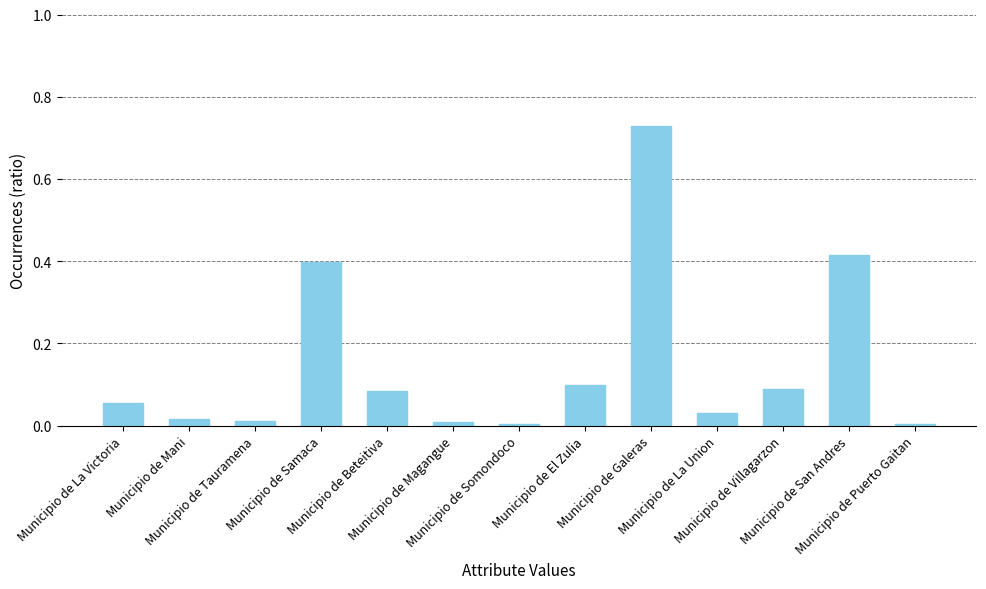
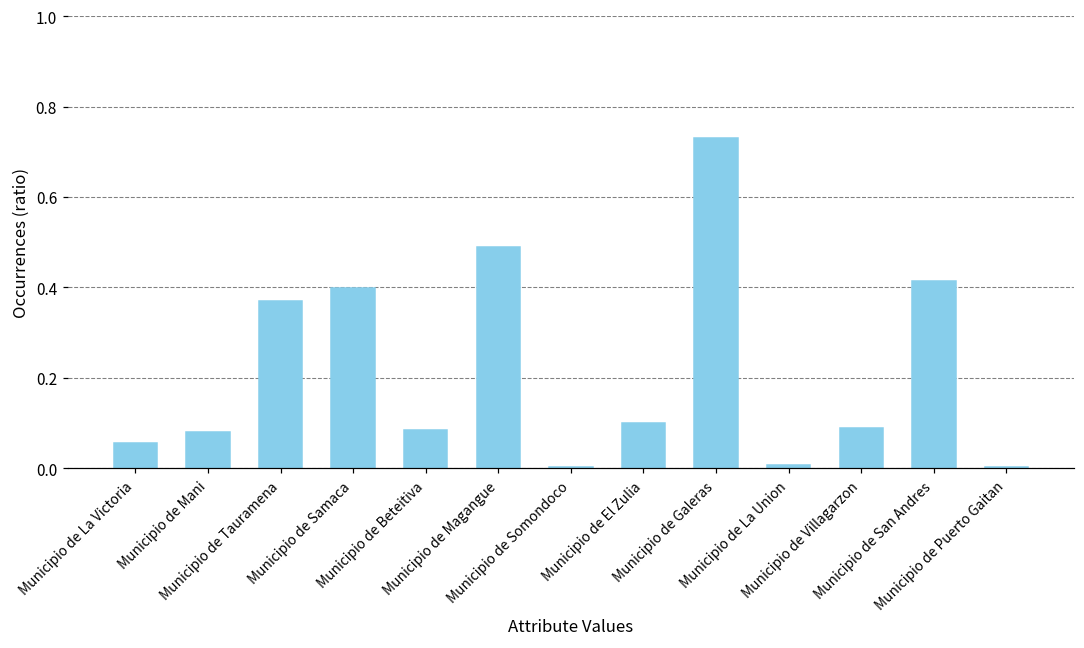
  {
    "Municipio de La Victoria": 0.06,
-   "Municipio de Mani": 0.02,
-   "Municipio de Tauramena": 0.01,
+   "Municipio de Mani": 0.08,
+   "Municipio de Tauramena": 0.37,
    "Municipio de Samaca": 0.40,
    "Municipio de Beteitiva": 0.08,
-   "Municipio de Magangue": 0.01,
+   "Municipio de Magangue": 0.49,
    "Municipio de El Zulia": 0.10,
    "Municipio de Galeras": 0.73,
-   "Municipio de La Union": 0.03,
+   "Municipio de La Union": 0.01,
    "Municipio de Villagarzon": 0.09,
    "Municipio de San Andres": 0.41
  }
